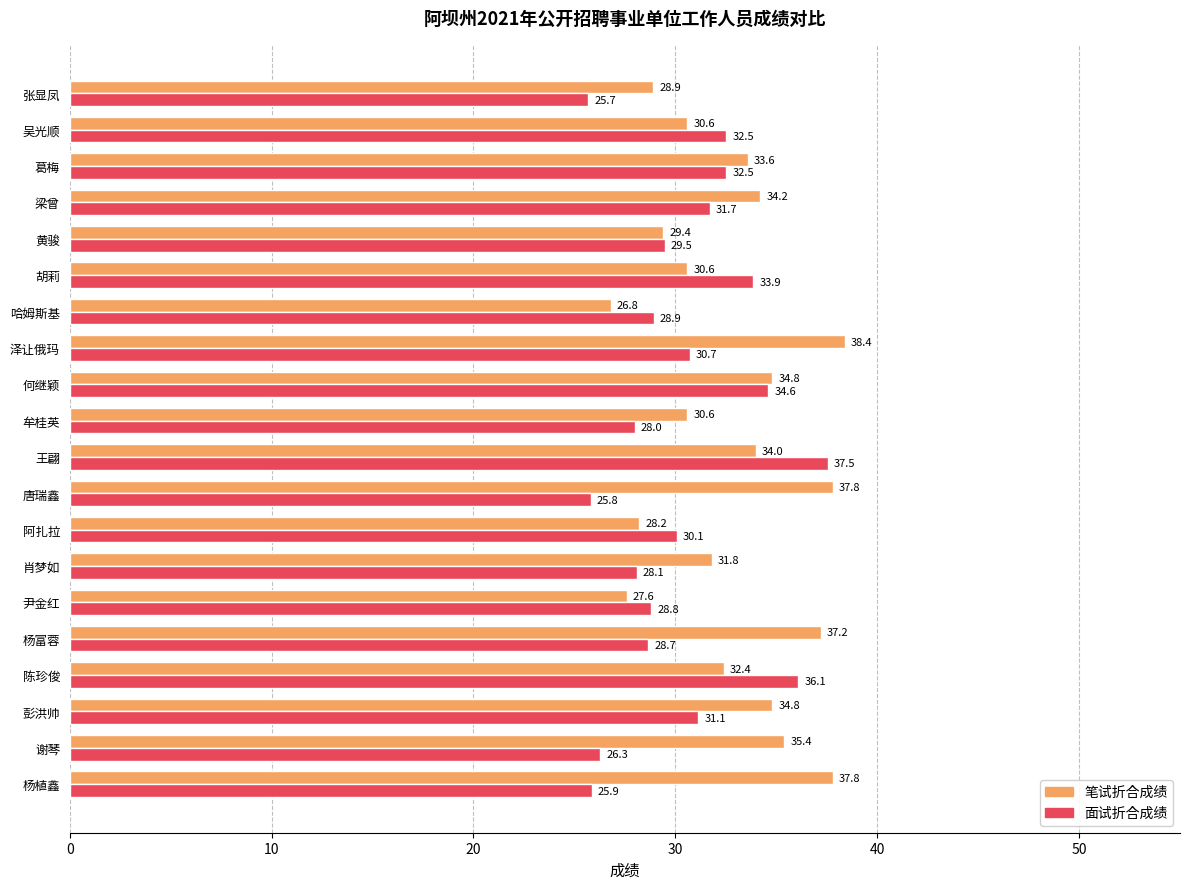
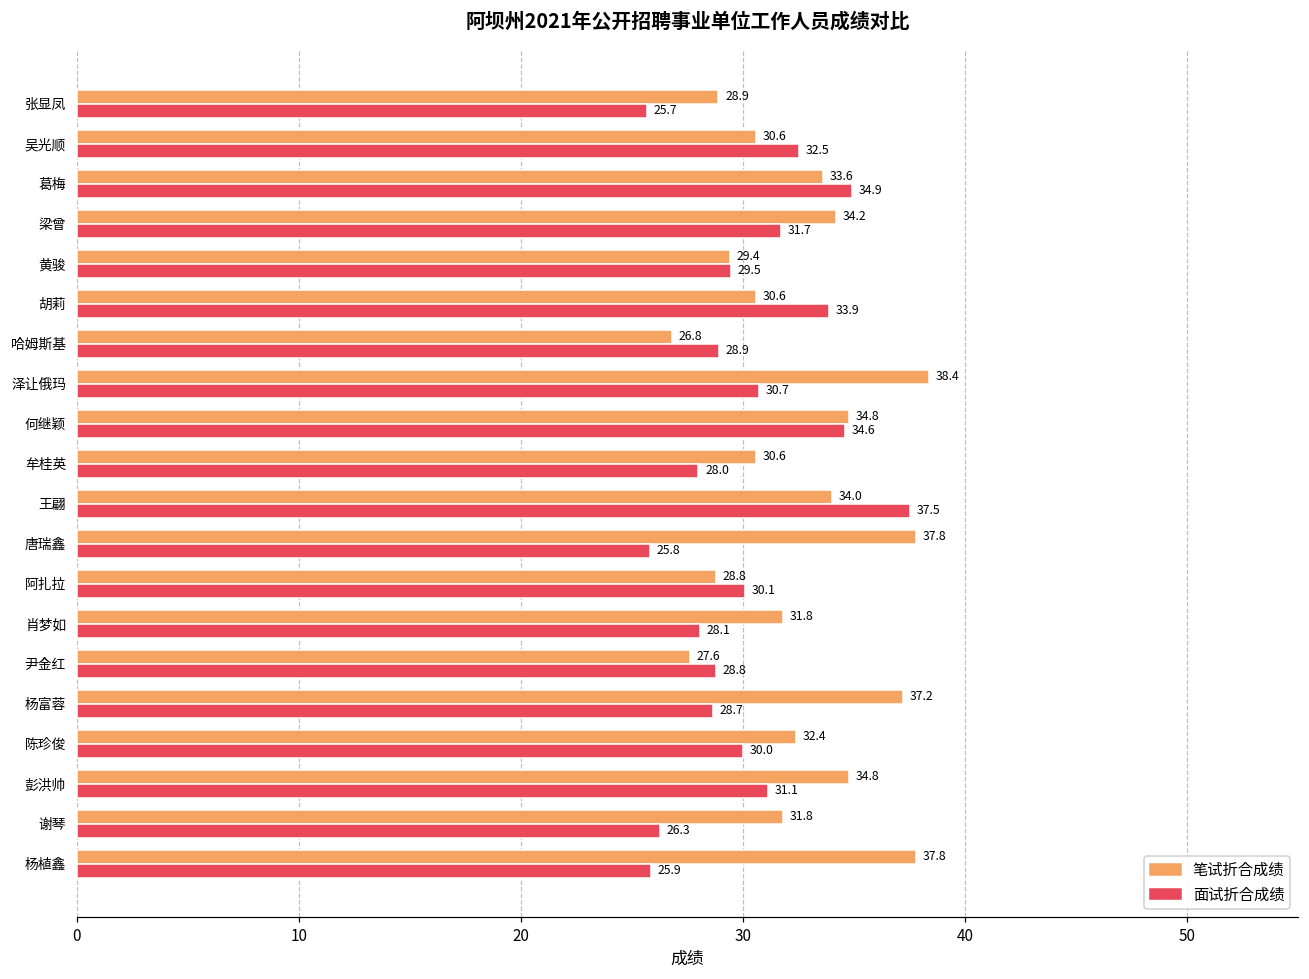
  {
    "笔试折合成绩": {
      "张显凤": 28.9,
      "吴光顺": 30.6,
      "葛梅": 33.6,
      "梁曾": 34.2,
      "黄骏": 29.4,
      "胡莉": 30.6,
      "哈姆斯基": 26.8,
      "泽让俄玛": 38.4,
      "何继颖": 34.8,
      "牟桂英": 30.6,
      "王翩": 34.0,
      "唐瑞鑫": 37.8,
-     "阿扎拉": 28.2,
+     "阿扎拉": 28.8,
      "肖梦如": 31.8,
      "尹金红": 27.6,
      "杨富蓉": 37.2,
      "陈珍俊": 32.4,
      "彭洪帅": 34.8,
-     "谢琴": 35.4,
+     "谢琴": 31.8,
      "杨植鑫": 37.8
    },
    "面试折合成绩": {
      "张显凤": 25.7,
      "吴光顺": 32.5,
-     "葛梅": 32.5,
+     "葛梅": 34.9,
      "梁曾": 31.7,
      "黄骏": 29.5,
      "胡莉": 33.9,
      "哈姆斯基": 28.9,
      "泽让俄玛": 30.7,
      "何继颖": 34.6,
      "牟桂英": 28.0,
      "王翩": 37.5,
      "唐瑞鑫": 25.8,
      "阿扎拉": 30.1,
      "肖梦如": 28.1,
      "尹金红": 28.8,
      "杨富蓉": 28.7,
-     "陈珍俊": 36.1,
+     "陈珍俊": 30.0,
      "彭洪帅": 31.1,
      "谢琴": 26.3,
      "杨植鑫": 25.9
    }
  }
